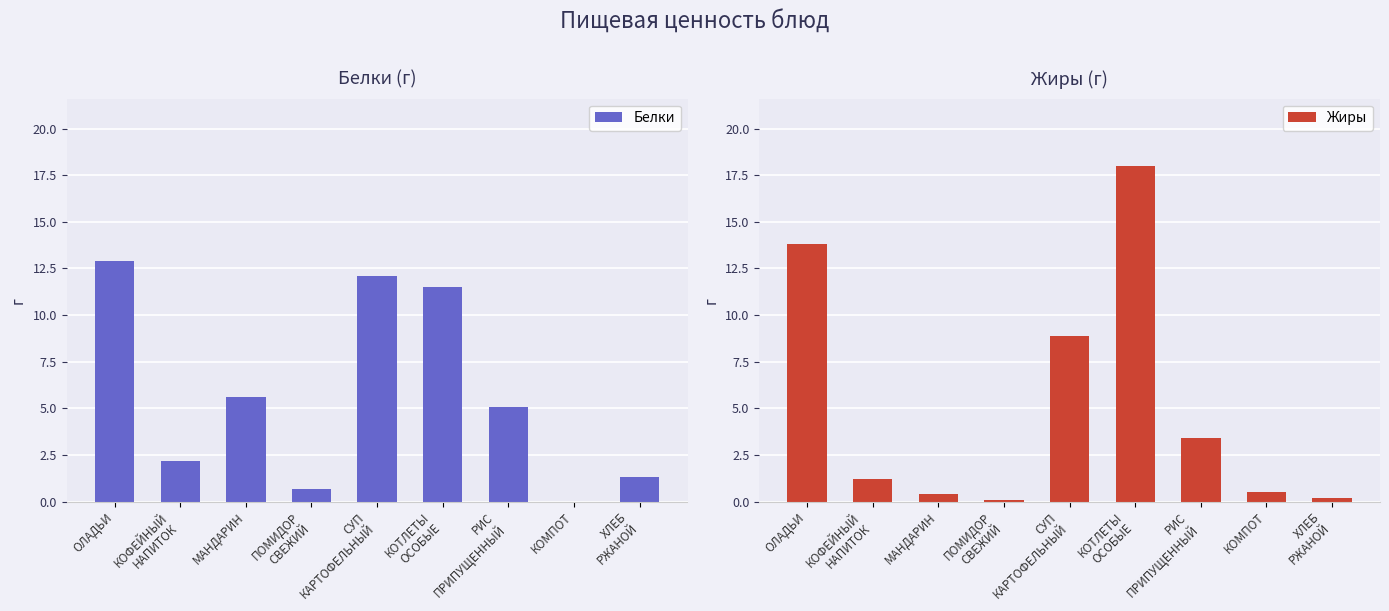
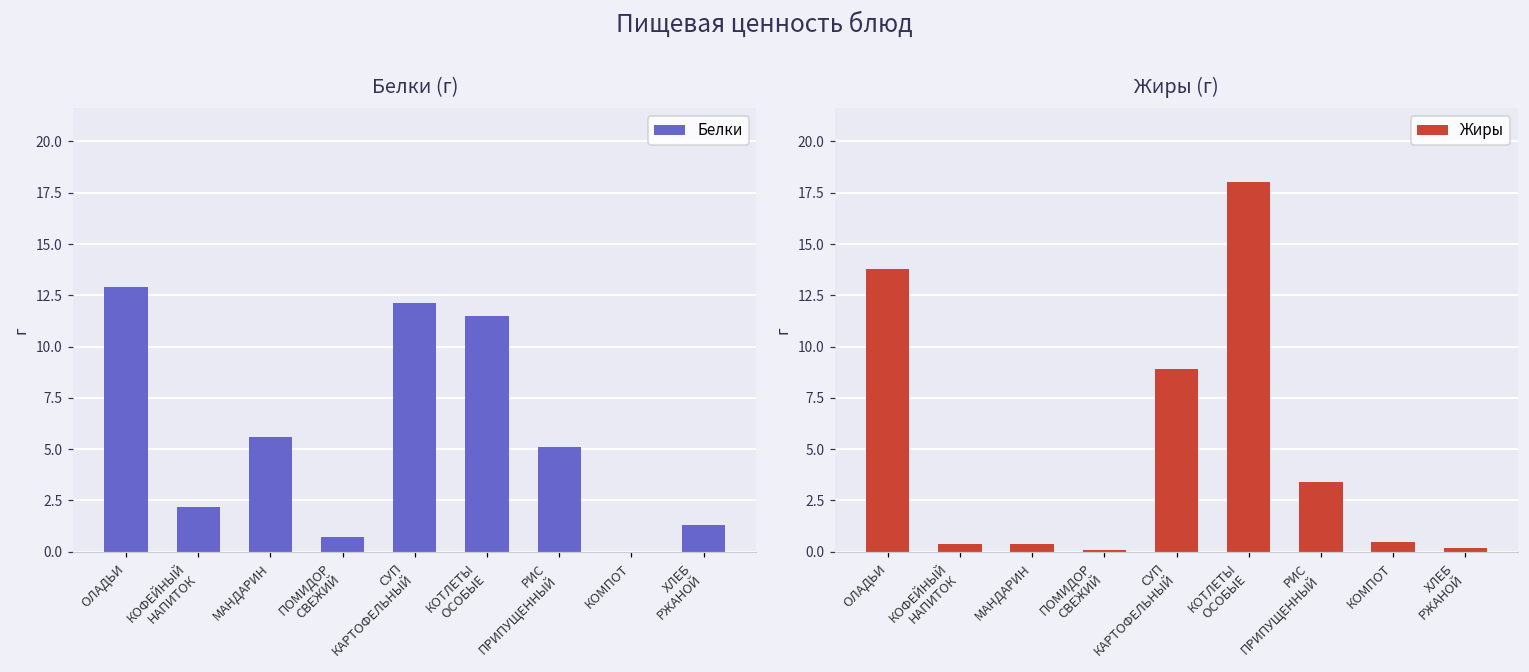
  {
    "Белки (г)": {
      "ОЛАДЬИ": 12.9,
      "КОФЕЙНЫЙ НАПИТОК": 2.2,
      "МАНДАРИН": 5.6,
      "ПОМИДОР СВЕЖИЙ": 0.7,
      "СУП КАРТОФЕЛЬНЫЙ": 12.1,
      "КОТЛЕТЫ ОСОБЫЕ": 11.5,
      "РИС ПРИПУЩЕННЫЙ": 5.1,
      "КОМПОТ": 0.0,
      "ХЛЕБ РЖАНОЙ": 1.3
    },
    "Жиры (г)": {
      "ОЛАДЬИ": 13.8,
-     "КОФЕЙНЫЙ НАПИТОК": 1.2,
+     "КОФЕЙНЫЙ НАПИТОК": 0.4,
      "МАНДАРИН": 0.4,
      "СУП КАРТОФЕЛЬНЫЙ": 8.9,
      "КОТЛЕТЫ ОСОБЫЕ": 18.0,
      "РИС ПРИПУЩЕННЫЙ": 3.4,
      "КОМПОТ": 0.5,
      "ХЛЕБ РЖАНОЙ": 0.2
    }
  }
